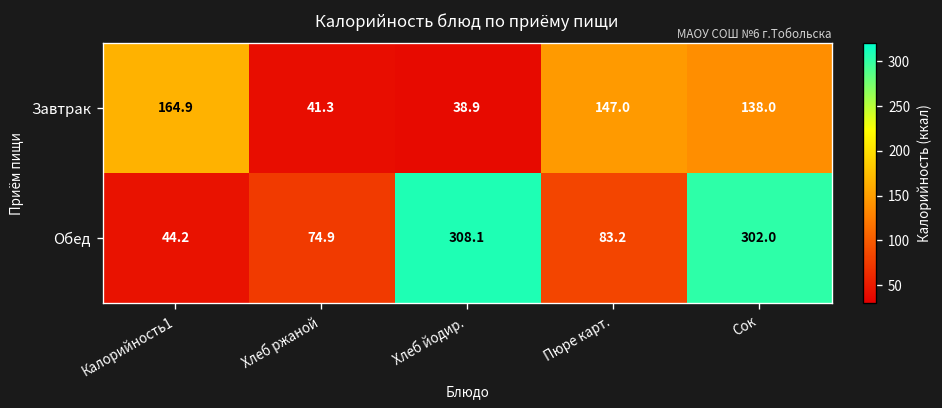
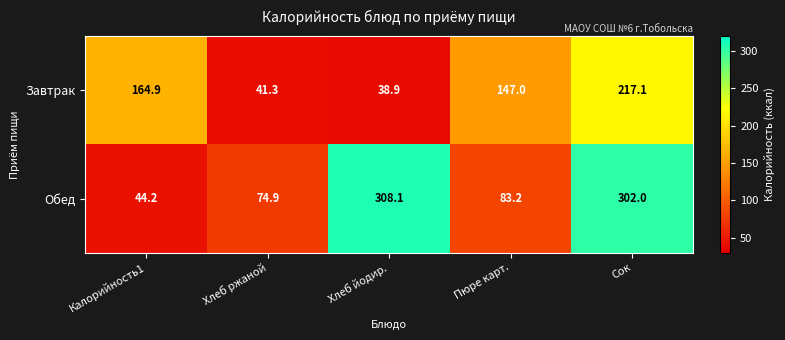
  {
    "Завтрак": {
      "Калорийность1": 164.9,
      "Хлеб ржаной": 41.3,
      "Хлеб йодир.": 38.9,
      "Пюре карт.": 147.0,
-     "Сок": 138.0
+     "Сок": 217.1
    },
    "Обед": {
      "Калорийность1": 44.2,
      "Хлеб ржаной": 74.9,
      "Хлеб йодир.": 308.1,
      "Пюре карт.": 83.2,
      "Сок": 302.0
    }
  }
